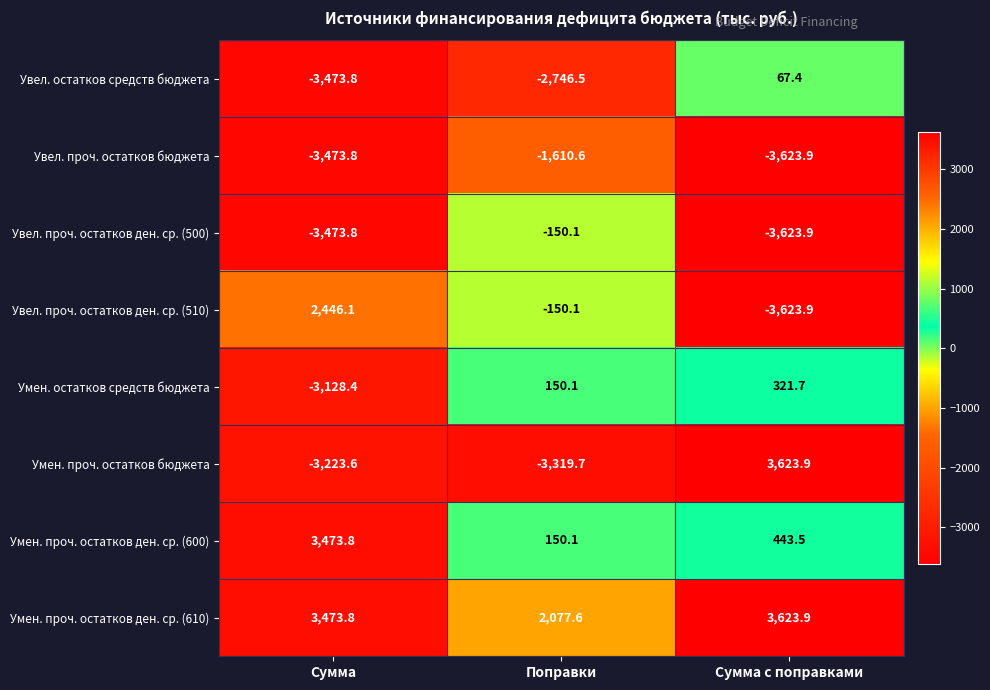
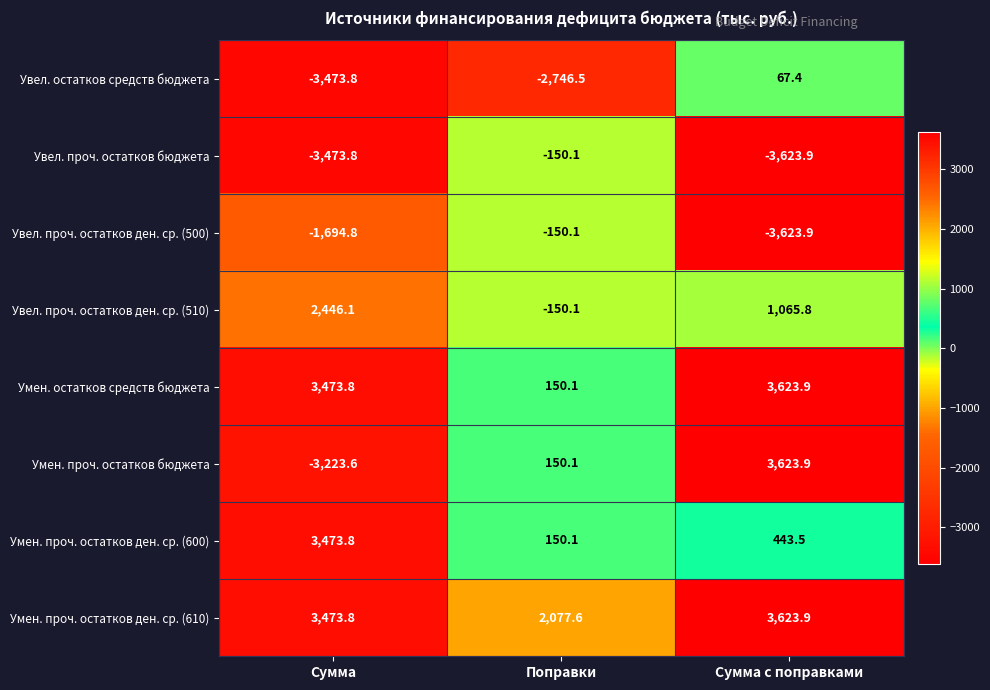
  {
    "Увел. остатков средств бюджета": {
      "Сумма": "-3,473.8",
      "Поправки": "-2,746.5",
      "Сумма с поправками": "67.4"
    },
    "Увел. проч. остатков бюджета": {
      "Сумма": "-3,473.8",
-     "Поправки": "-1,610.6",
+     "Поправки": "-150.1",
      "Сумма с поправками": "-3,623.9"
    },
    "Увел. проч. остатков ден. ср. (500)": {
-     "Сумма": "-3,473.8",
+     "Сумма": "-1,694.8",
      "Поправки": "-150.1",
      "Сумма с поправками": "-3,623.9"
    },
    "Увел. проч. остатков ден. ср. (510)": {
      "Сумма": "2,446.1",
      "Поправки": "-150.1",
-     "Сумма с поправками": "-3,623.9"
+     "Сумма с поправками": "1,065.8"
    },
    "Умен. остатков средств бюджета": {
-     "Сумма": "-3,128.4",
+     "Сумма": "3,473.8",
      "Поправки": "150.1",
-     "Сумма с поправками": "321.7"
+     "Сумма с поправками": "3,623.9"
    },
    "Умен. проч. остатков бюджета": {
      "Сумма": "-3,223.6",
-     "Поправки": "-3,319.7",
+     "Поправки": "150.1",
      "Сумма с поправками": "3,623.9"
    },
    "Умен. проч. остатков ден. ср. (600)": {
      "Сумма": "3,473.8",
      "Поправки": "150.1",
      "Сумма с поправками": "443.5"
    },
    "Умен. проч. остатков ден. ср. (610)": {
      "Сумма": "3,473.8",
      "Поправки": "2,077.6",
      "Сумма с поправками": "3,623.9"
    }
  }
